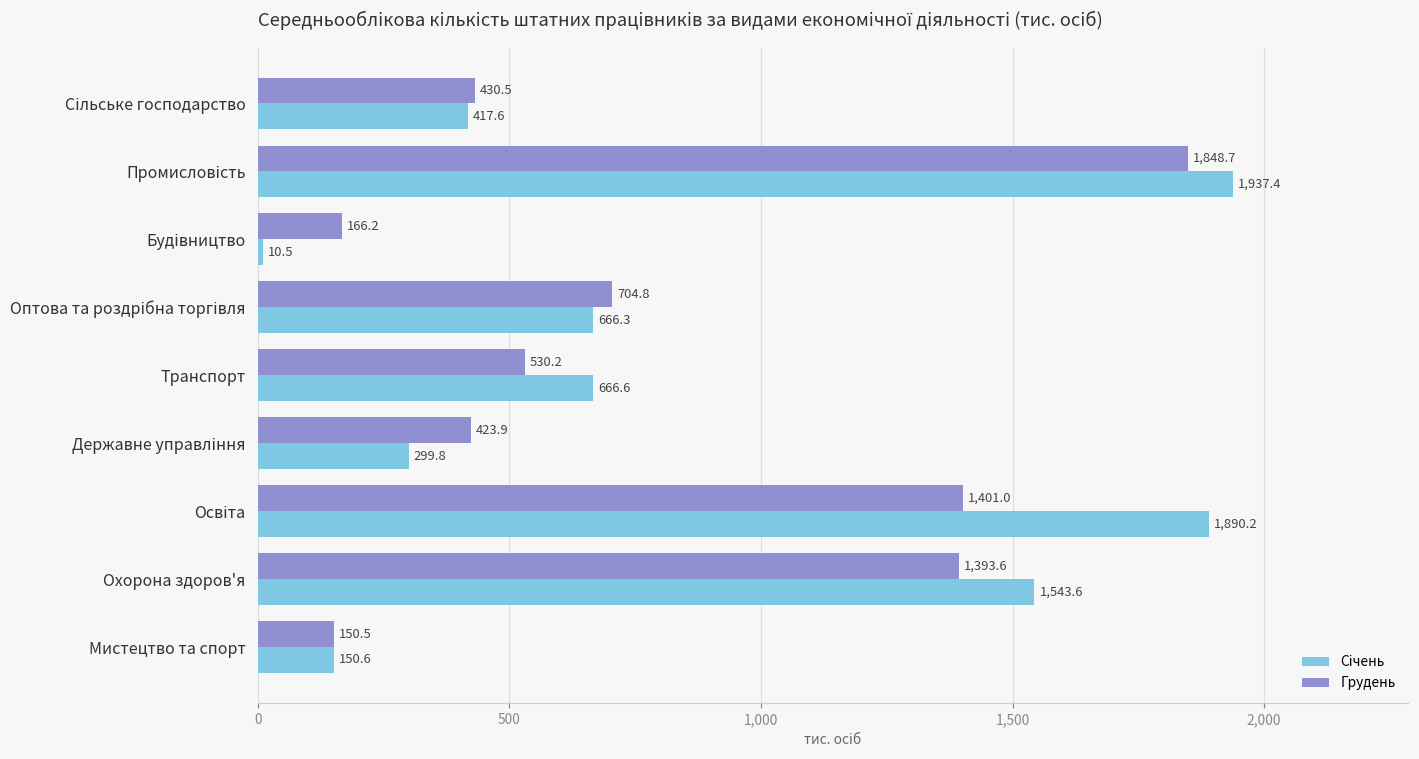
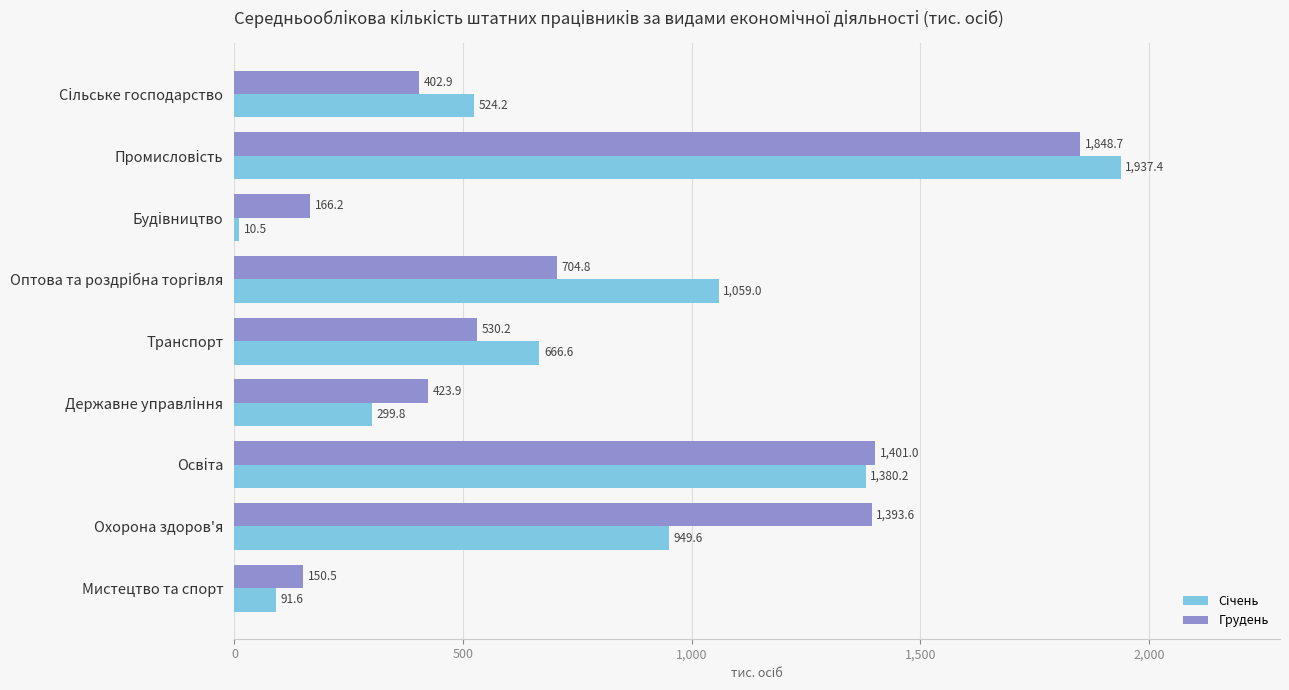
  {
    "Січень": {
-     "Сільське господарство": "417.6",
+     "Сільське господарство": "524.2",
      "Промисловість": "1,937.4",
      "Будівництво": "10.5",
-     "Оптова та роздрібна торгівля": "666.3",
+     "Оптова та роздрібна торгівля": "1,059.0",
      "Транспорт": "666.6",
      "Державне управління": "299.8",
-     "Освіта": "1,890.2",
-     "Охорона здоров'я": "1,543.6",
-     "Мистецтво та спорт": "150.6"
+     "Освіта": "1,380.2",
+     "Охорона здоров'я": "949.6",
+     "Мистецтво та спорт": "91.6"
    },
    "Грудень": {
-     "Сільське господарство": "430.5",
+     "Сільське господарство": "402.9",
      "Промисловість": "1,848.7",
      "Будівництво": "166.2",
      "Оптова та роздрібна торгівля": "704.8",
      "Транспорт": "530.2",
      "Державне управління": "423.9",
      "Освіта": "1,401.0",
      "Охорона здоров'я": "1,393.6",
      "Мистецтво та спорт": "150.5"
    }
  }
